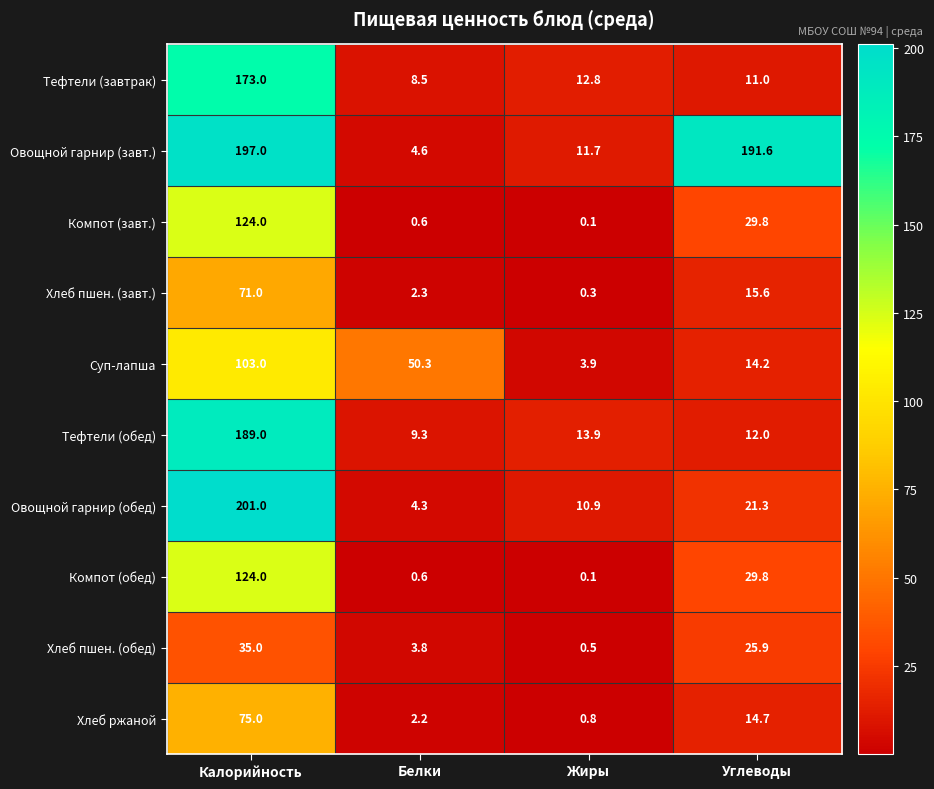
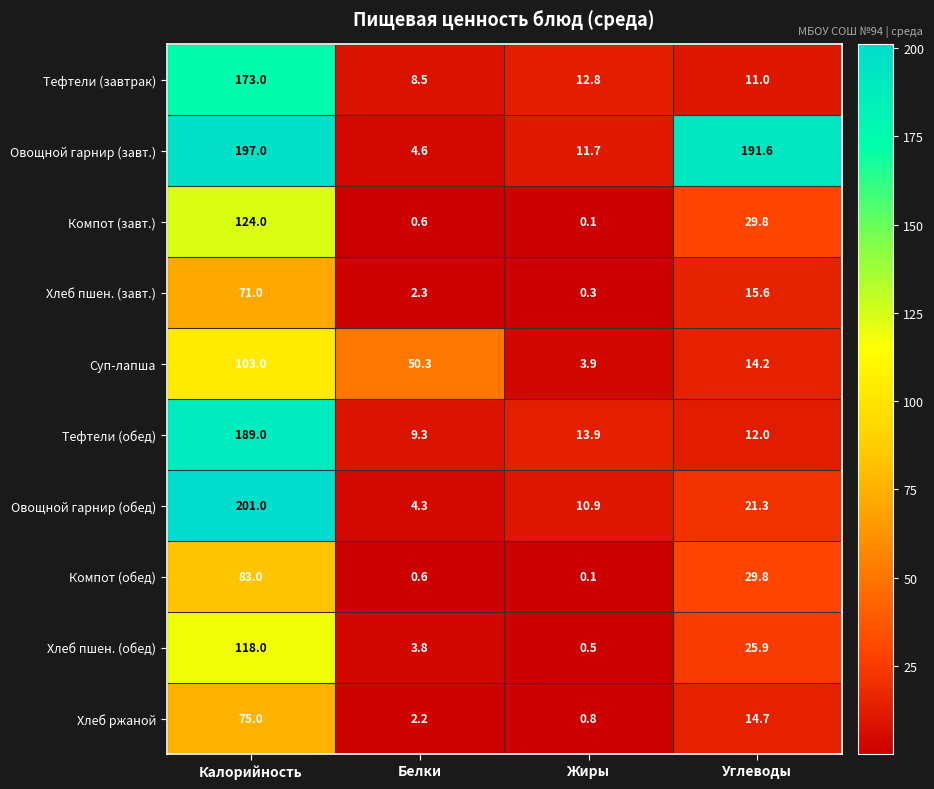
  {
    "Тефтели (завтрак)": {
      "Калорийность": 173.0,
      "Белки": 8.5,
      "Жиры": 12.8,
      "Углеводы": 11.0
    },
    "Овощной гарнир (завт.)": {
      "Калорийность": 197.0,
      "Белки": 4.6,
      "Жиры": 11.7,
      "Углеводы": 191.6
    },
    "Компот (завт.)": {
      "Калорийность": 124.0,
      "Белки": 0.6,
      "Жиры": 0.1,
      "Углеводы": 29.8
    },
    "Хлеб пшен. (завт.)": {
      "Калорийность": 71.0,
      "Белки": 2.3,
      "Жиры": 0.3,
      "Углеводы": 15.6
    },
    "Суп-лапша": {
      "Калорийность": 103.0,
      "Белки": 50.3,
      "Жиры": 3.9,
      "Углеводы": 14.2
    },
    "Тефтели (обед)": {
      "Калорийность": 189.0,
      "Белки": 9.3,
      "Жиры": 13.9,
      "Углеводы": 12.0
    },
    "Овощной гарнир (обед)": {
      "Калорийность": 201.0,
      "Белки": 4.3,
      "Жиры": 10.9,
      "Углеводы": 21.3
    },
    "Компот (обед)": {
-     "Калорийность": 124.0,
+     "Калорийность": 83.0,
      "Белки": 0.6,
      "Жиры": 0.1,
      "Углеводы": 29.8
    },
    "Хлеб пшен. (обед)": {
-     "Калорийность": 35.0,
+     "Калорийность": 118.0,
      "Белки": 3.8,
      "Жиры": 0.5,
      "Углеводы": 25.9
    },
    "Хлеб ржаной": {
      "Калорийность": 75.0,
      "Белки": 2.2,
      "Жиры": 0.8,
      "Углеводы": 14.7
    }
  }
